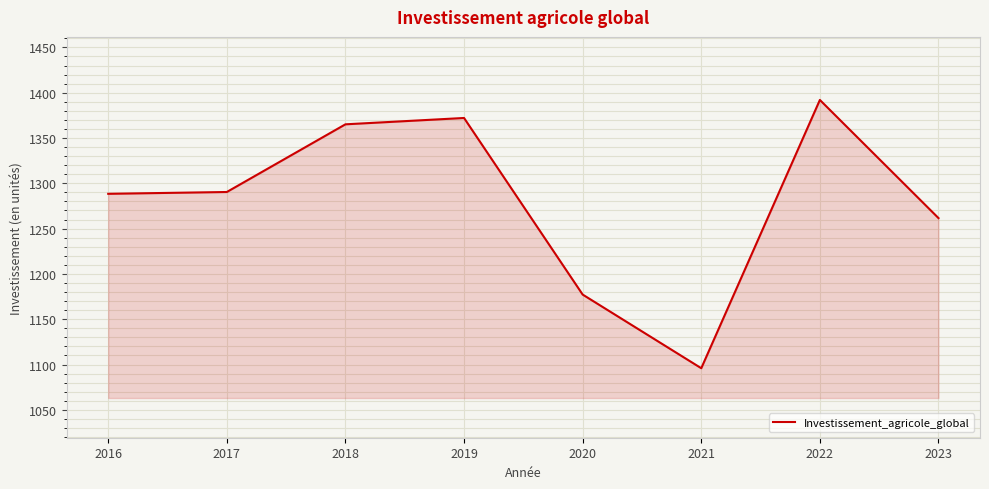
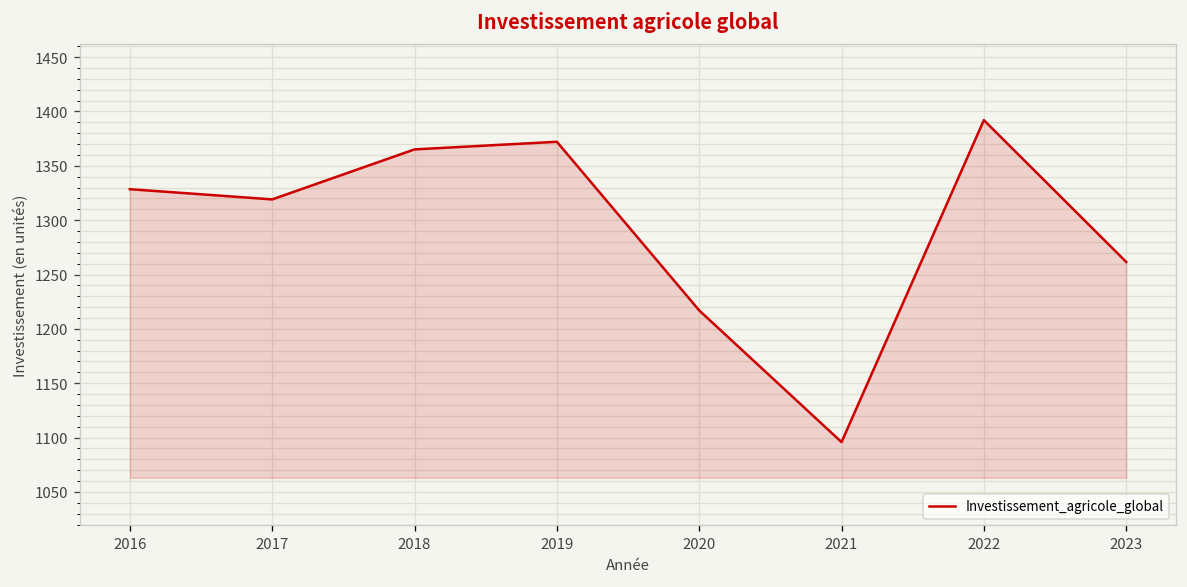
  {
-   "2016": 1290,
-   "2017": 1290,
+   "2016": 1330,
+   "2017": 1320,
    "2018": 1370,
    "2019": 1370,
-   "2020": 1180,
+   "2020": 1220,
    "2021": 1100,
    "2022": 1390,
    "2023": 1260
  }
